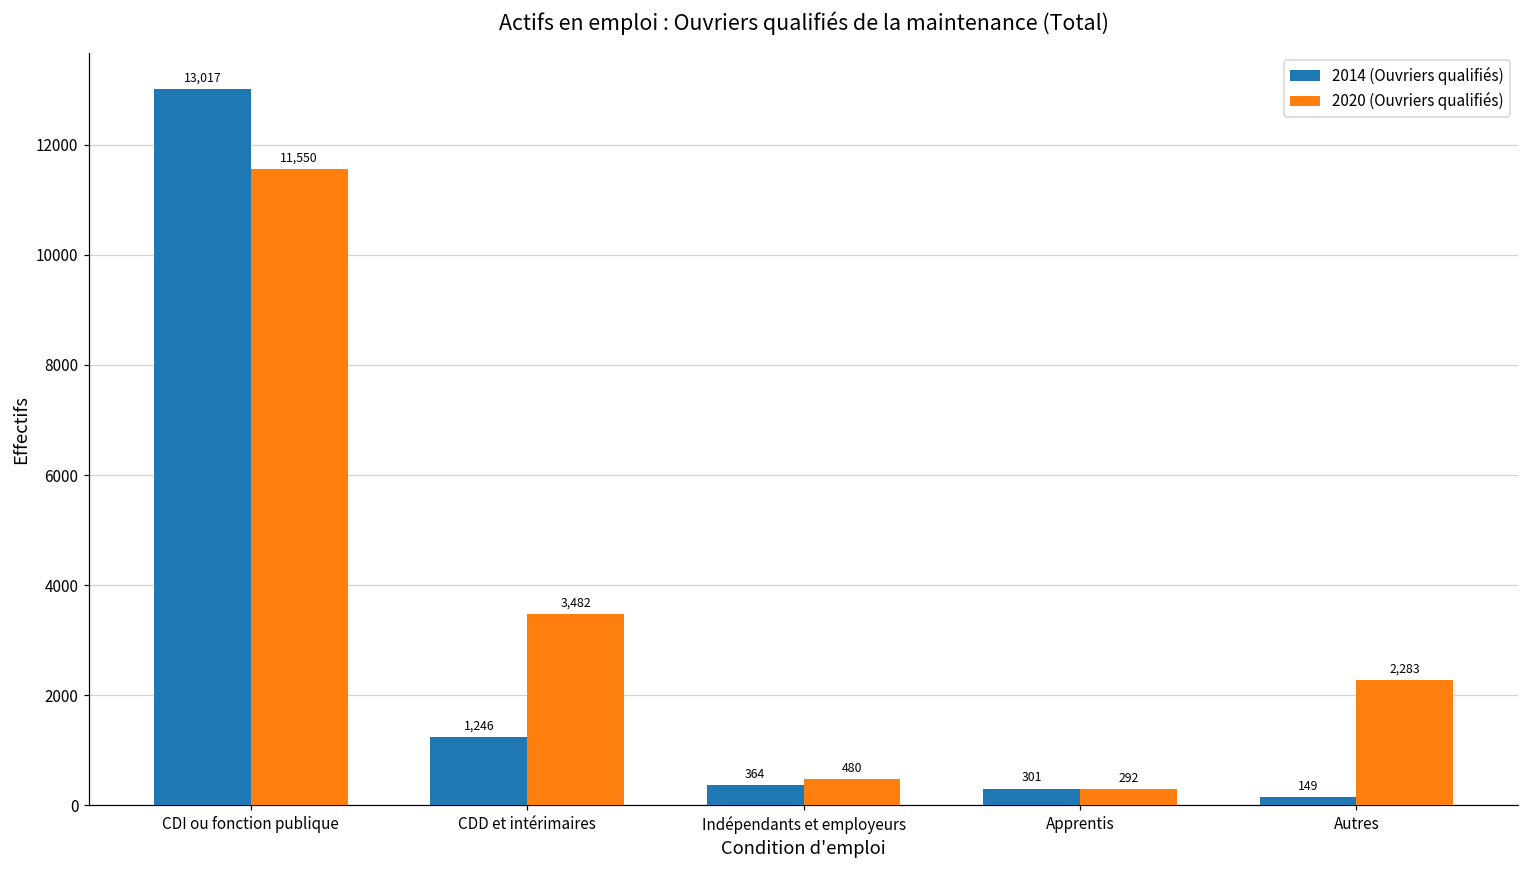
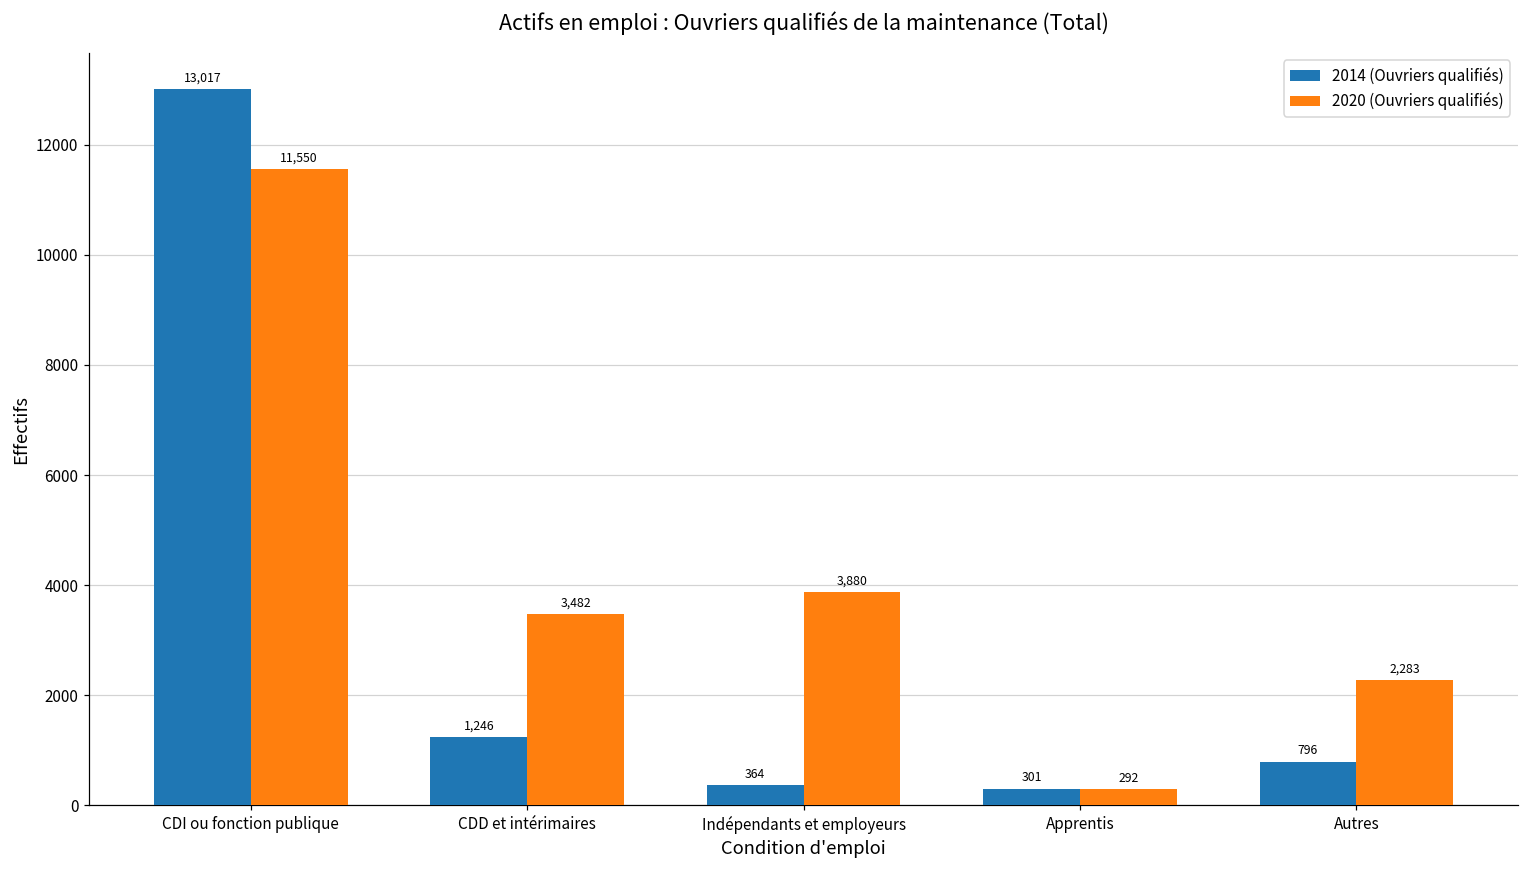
  {
    "2014 (Ouvriers qualifiés)": {
      "CDI ou fonction publique": "13,017",
      "CDD et intérimaires": "1,246",
      "Indépendants et employeurs": "364",
      "Apprentis": "301",
-     "Autres": "149"
+     "Autres": "796"
    },
    "2020 (Ouvriers qualifiés)": {
      "CDI ou fonction publique": "11,550",
      "CDD et intérimaires": "3,482",
-     "Indépendants et employeurs": "480",
+     "Indépendants et employeurs": "3,880",
      "Apprentis": "292",
      "Autres": "2,283"
    }
  }
